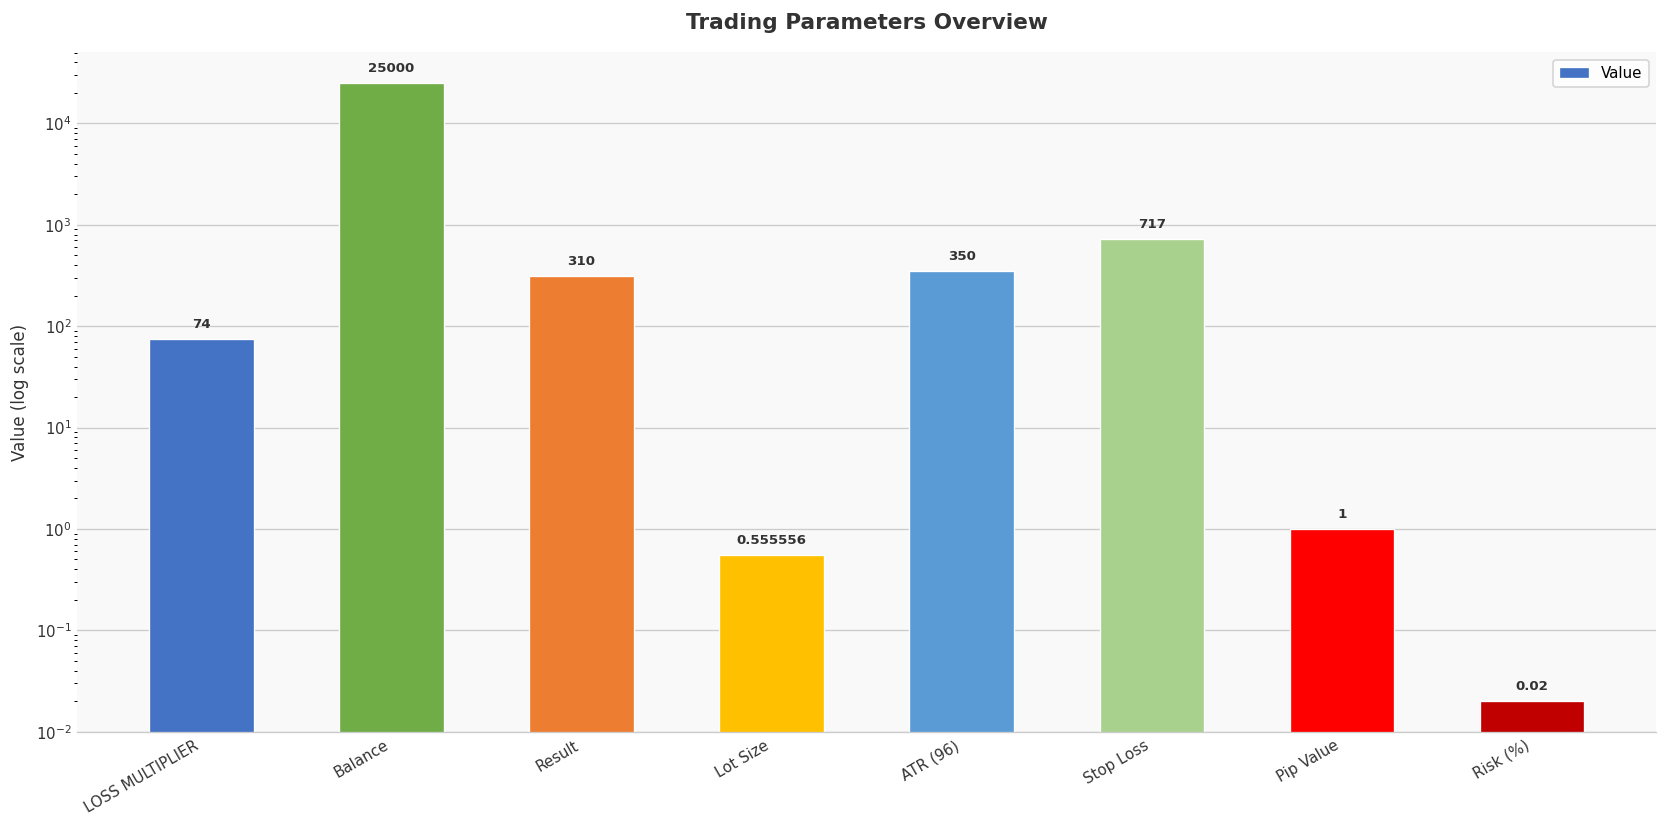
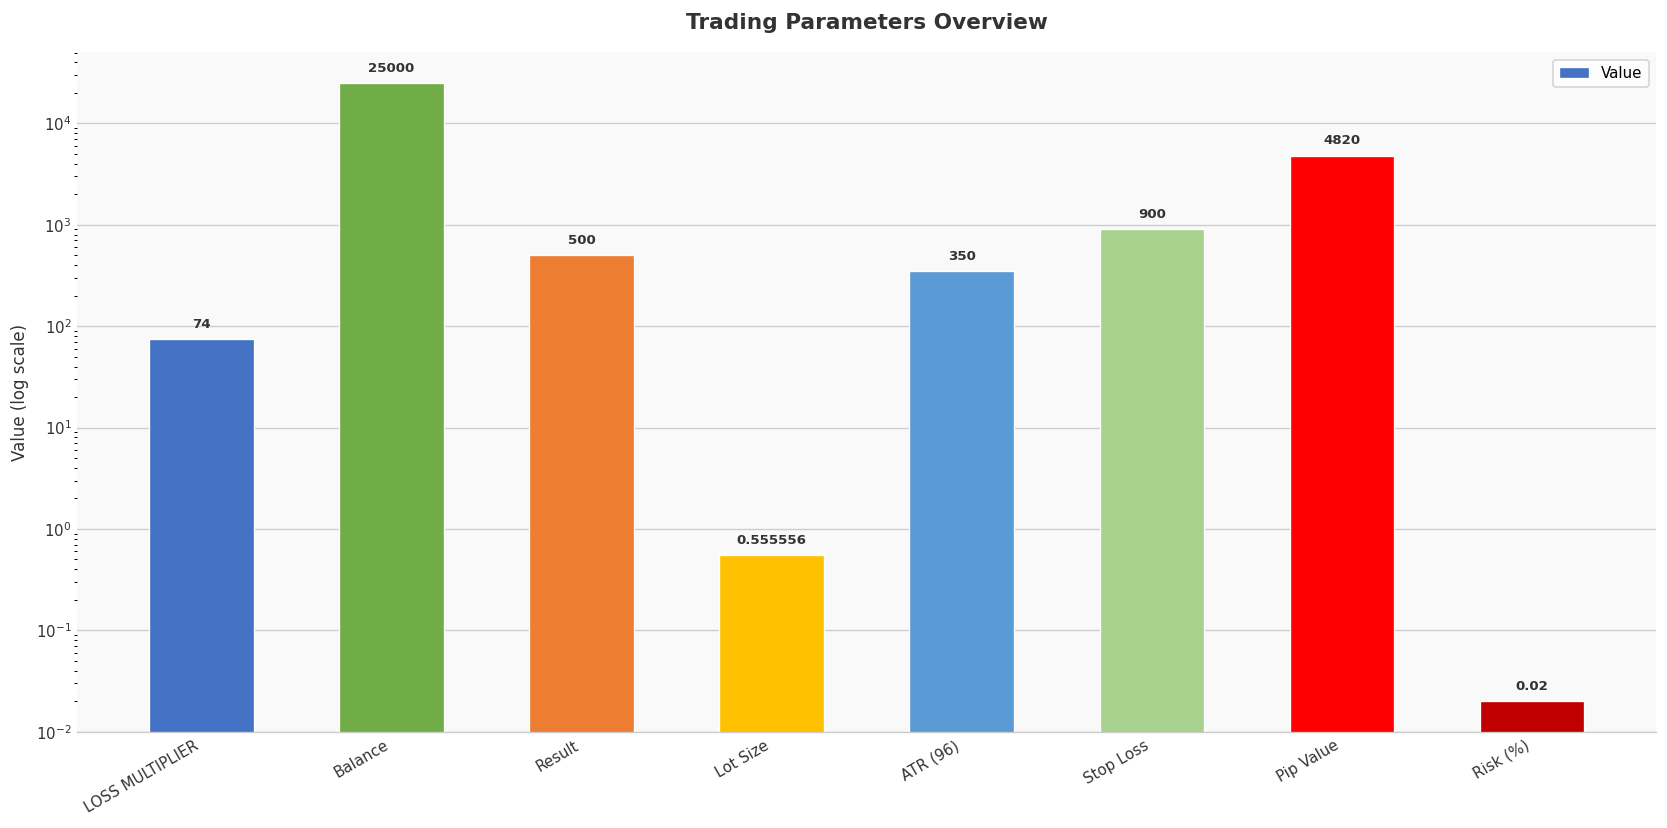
  {
    "LOSS MULTIPLIER": 74,
    "Balance": 25000,
-   "Result": 310,
+   "Result": 500,
    "Lot Size": 0.555556,
    "ATR (96)": 350,
-   "Stop Loss": 717,
-   "Pip Value": 1,
+   "Stop Loss": 900,
+   "Pip Value": 4820,
    "Risk (%)": 0.02
  }
